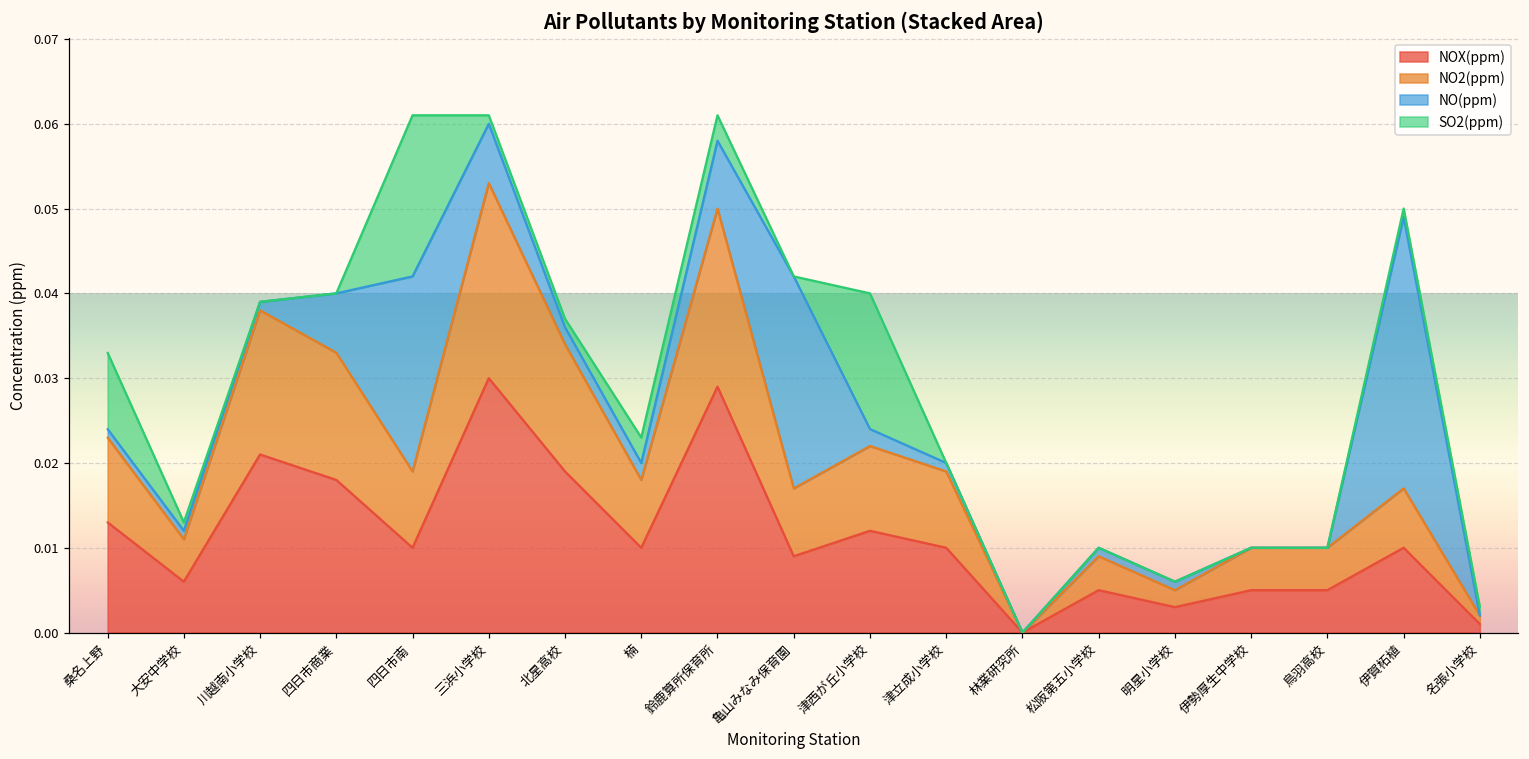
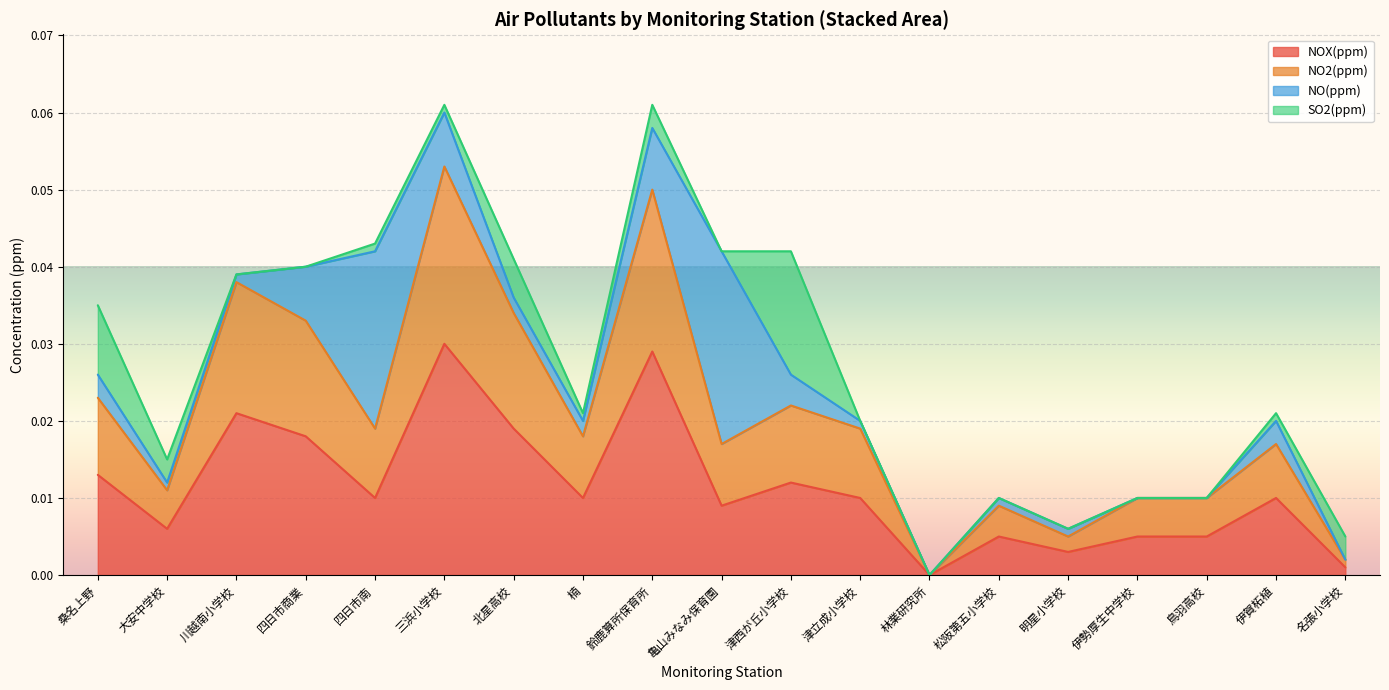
  {
    "NO(ppm)": {
-     "桑名上野": 0.001,
+     "桑名上野": 0.003,
      "大安中学校": 0.001,
      "四日市南": 0.023,
      "三浜小学校": 0.007,
      "北星高校": 0.002,
      "楠": 0.002,
      "鈴鹿算所保育所": 0.008,
-     "津西が丘小学校": 0.002,
-     "伊賀柘植": 0.032
+     "津西が丘小学校": 0.004,
+     "伊賀柘植": 0.003
    },
    "SO2(ppm)": {
      "桑名上野": 0.009,
-     "大安中学校": 0.001,
-     "四日市南": 0.019,
+     "大安中学校": 0.003,
+     "四日市南": 0.001,
      "三浜小学校": 0.001,
-     "北星高校": 0.001,
-     "楠": 0.003,
+     "北星高校": 0.005,
+     "楠": 0.001,
      "鈴鹿算所保育所": 0.003,
      "津西が丘小学校": 0.016,
      "伊賀柘植": 0.001,
-     "名張小学校": 0.001
+     "名張小学校": 0.003
    }
  }
